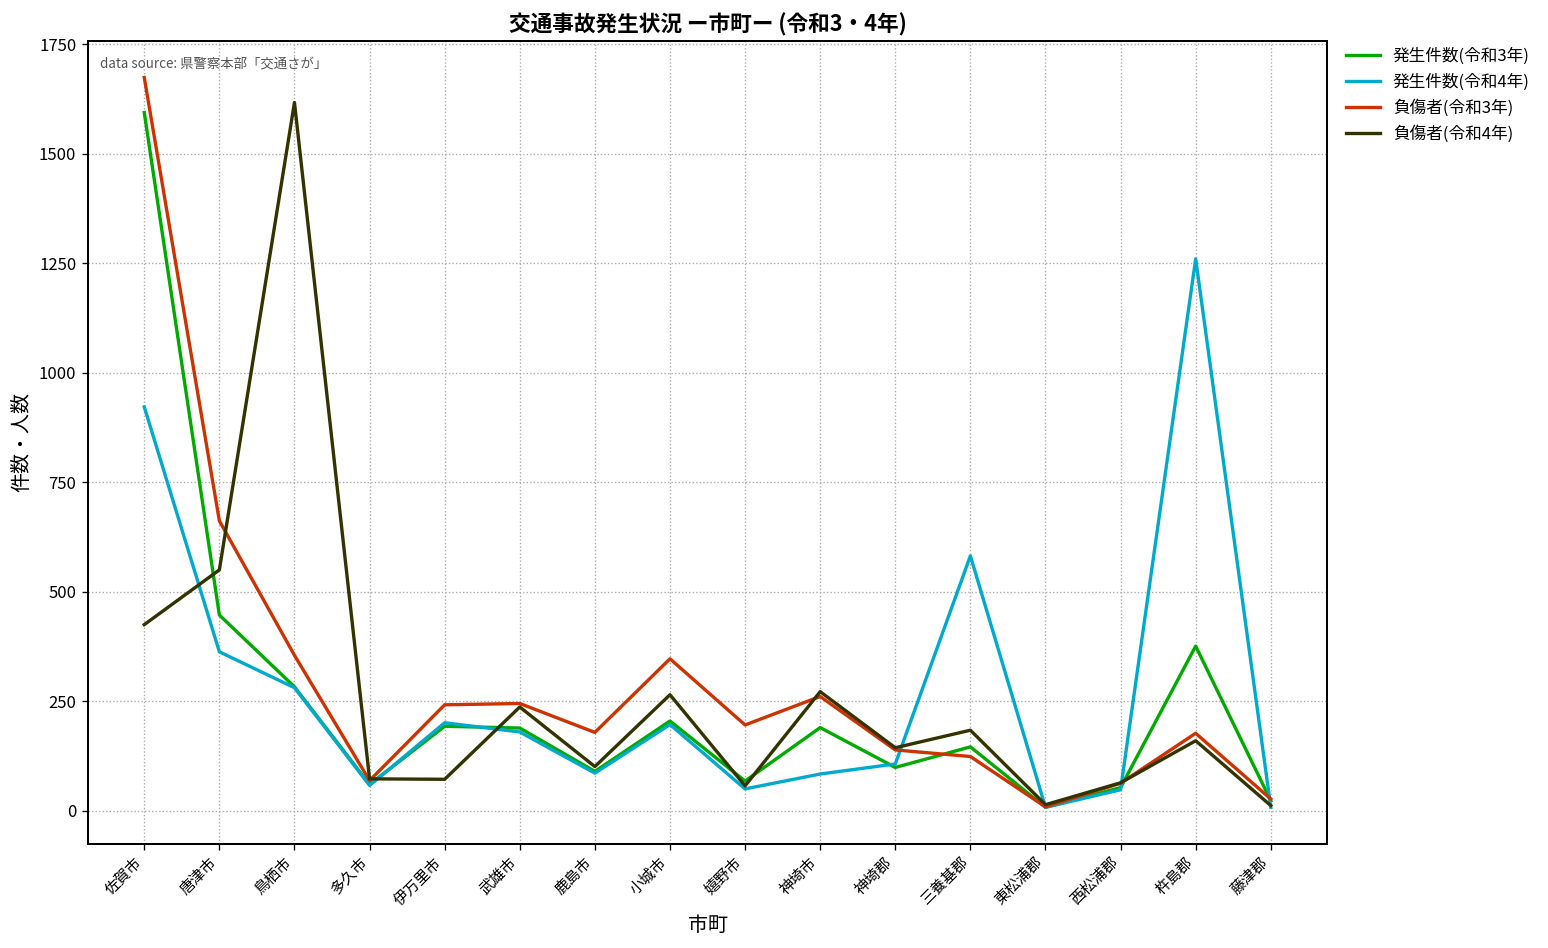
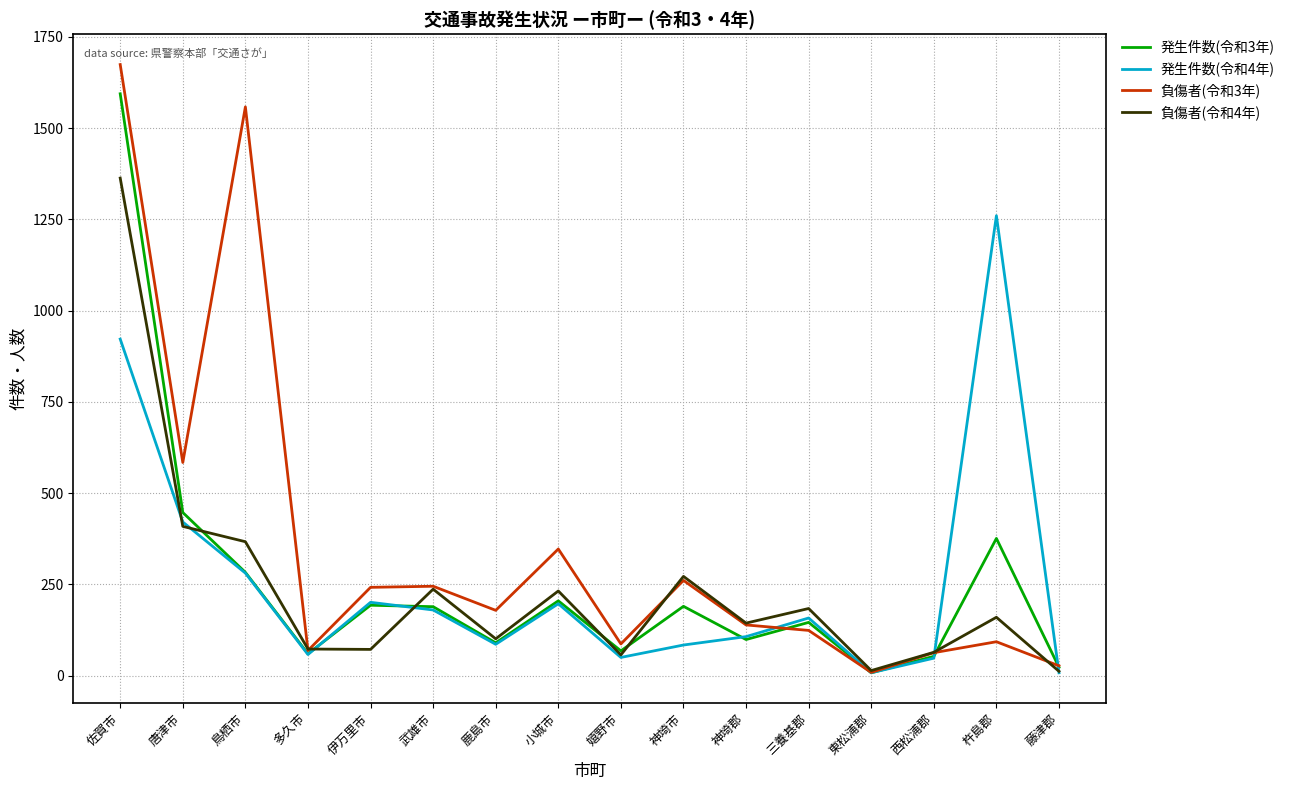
  {
    "発生件数(令和3年)": {
      "佐賀市": 1590,
      "唐津市": 450,
      "伊万里市": 190,
      "武雄市": 190,
      "小城市": 210,
      "嬉野市": 70,
      "神埼市": 190,
      "神埼郡": 100,
      "三養基郡": 150,
      "杵島郡": 380
    },
    "発生件数(令和4年)": {
      "佐賀市": 920,
-     "唐津市": 360,
+     "唐津市": 420,
      "伊万里市": 200,
      "武雄市": 180,
      "小城市": 200,
      "神埼市": 80,
      "神埼郡": 110,
-     "三養基郡": 580,
+     "三養基郡": 160,
      "杵島郡": 1260
    },
    "負傷者(令和3年)": {
      "佐賀市": 1670,
-     "唐津市": 660,
-     "鳥栖市": 360,
+     "唐津市": 580,
+     "鳥栖市": 1560,
      "伊万里市": 240,
      "武雄市": 250,
      "鹿島市": 180,
      "小城市": 350,
-     "嬉野市": 200,
+     "嬉野市": 90,
      "神埼市": 260,
      "三養基郡": 120,
-     "杵島郡": 180
+     "杵島郡": 90
    },
    "負傷者(令和4年)": {
-     "佐賀市": 430,
-     "唐津市": 550,
-     "鳥栖市": 1620,
+     "佐賀市": 1360,
+     "唐津市": 410,
+     "鳥栖市": 370,
      "伊万里市": 70,
      "武雄市": 240,
      "鹿島市": 100,
-     "小城市": 270,
+     "小城市": 230,
      "神埼市": 270,
      "三養基郡": 180,
      "杵島郡": 160
    }
  }
